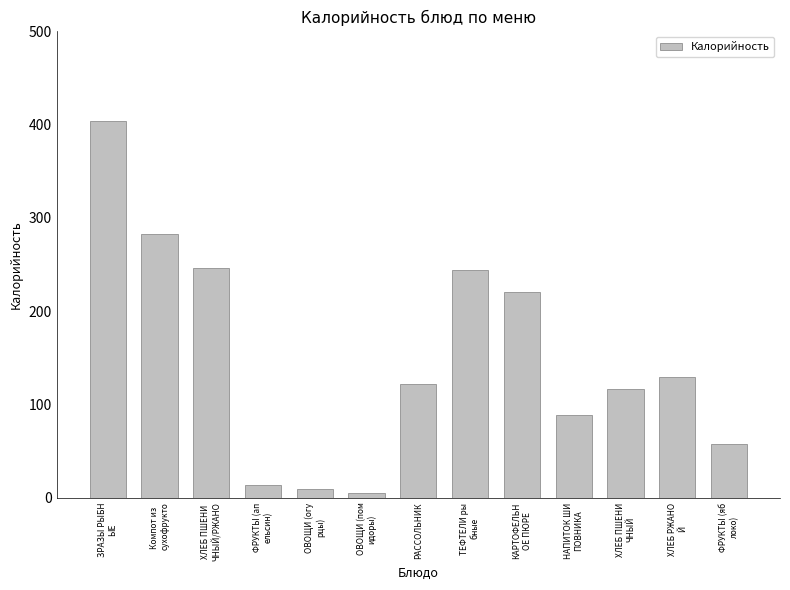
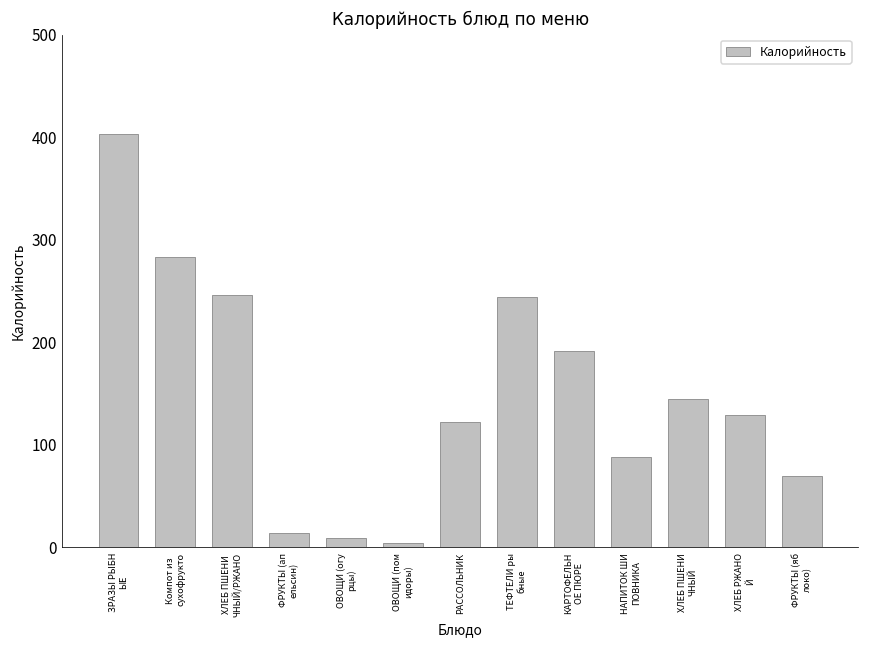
  {
    "ЗРАЗЫ РЫБН ЫЕ": 400,
    "Компот из сухофрукто": 280,
    "ХЛЕБ ПШЕНИ ЧНЫЙ/РЖАНО": 250,
    "ФРУКТЫ (ап ельсин)": 10,
    "ОВОЩИ (огу рцы)": 10,
    "ОВОЩИ (пом идоры)": 0,
    "РАССОЛЬНИК": 120,
    "ТЕФТЕЛИ ры бные": 240,
-   "КАРТОФЕЛЬН ОЕ ПЮРЕ": 220,
+   "КАРТОФЕЛЬН ОЕ ПЮРЕ": 190,
    "НАПИТОК ШИ ПОВНИКА": 90,
-   "ХЛЕБ ПШЕНИ ЧНЫЙ": 120,
+   "ХЛЕБ ПШЕНИ ЧНЫЙ": 140,
    "ХЛЕБ РЖАНО Й": 130,
-   "ФРУКТЫ (яб локо)": 60
+   "ФРУКТЫ (яб локо)": 70
  }
